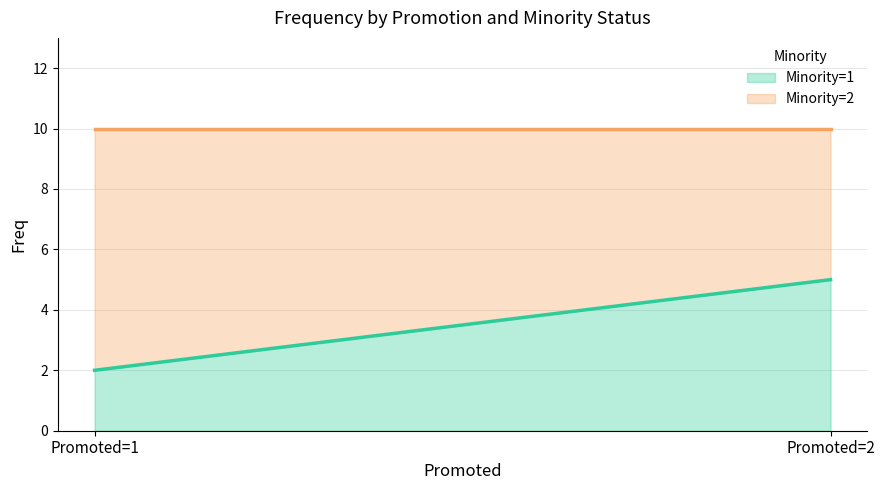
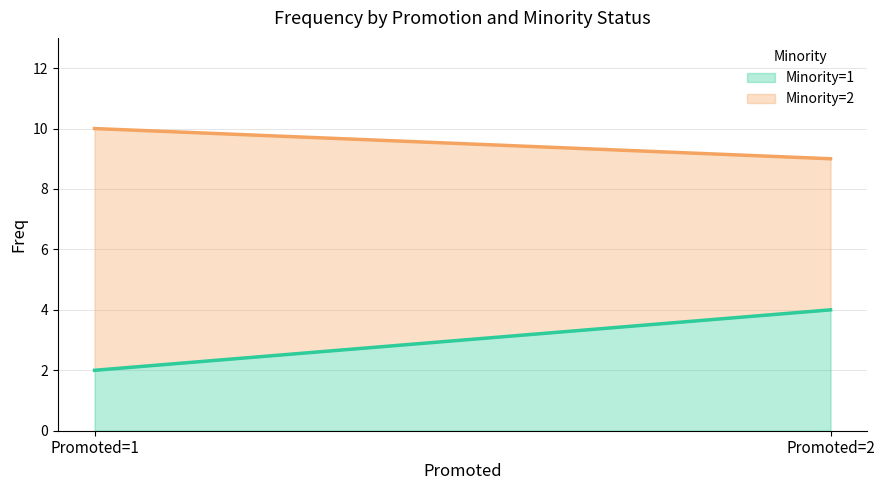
  {
    "Minority=1": {
      "Promoted=1": 2,
-     "Promoted=2": 5
+     "Promoted=2": 4
    },
    "Minority=2": {
      "Promoted=1": 8,
      "Promoted=2": 5
    }
  }
